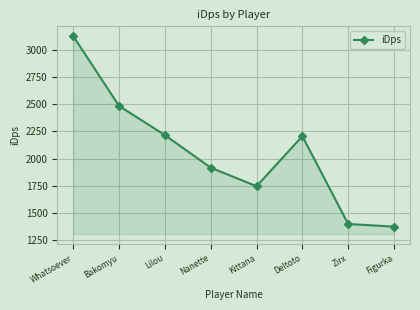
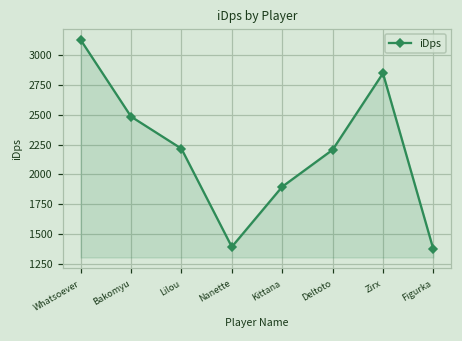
  {
    "Whatsoever": 3130,
    "Bakomyu": 2480,
    "Lilou": 2220,
-   "Nanette": 1920,
-   "Kittana": 1740,
+   "Nanette": 1390,
+   "Kittana": 1900,
    "Deltoto": 2210,
-   "Zirx": 1400,
+   "Zirx": 2850,
    "Figurka": 1370
  }
